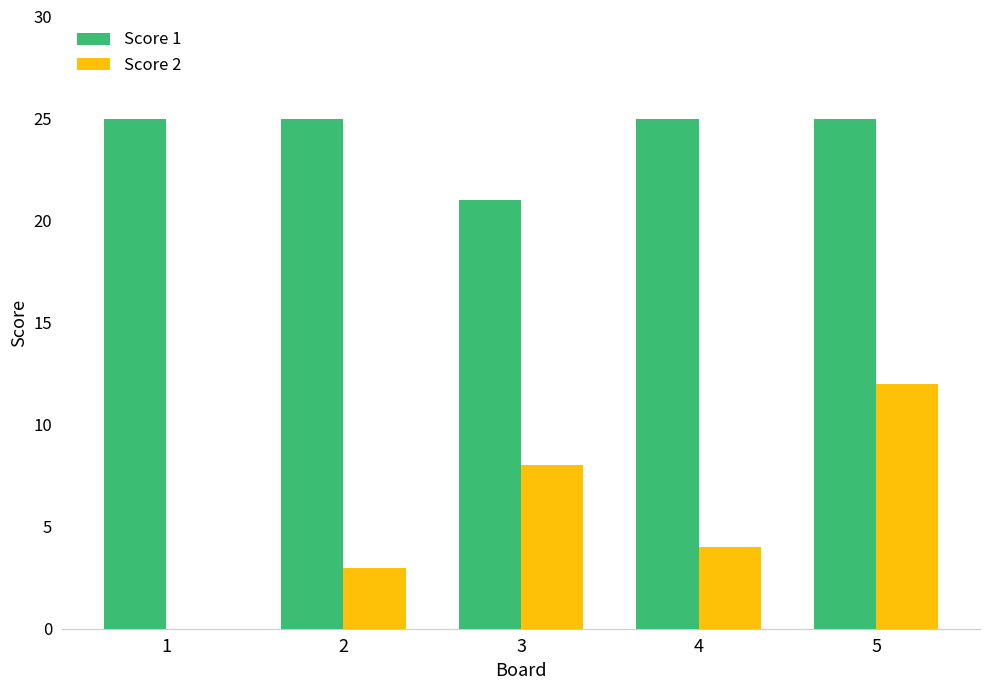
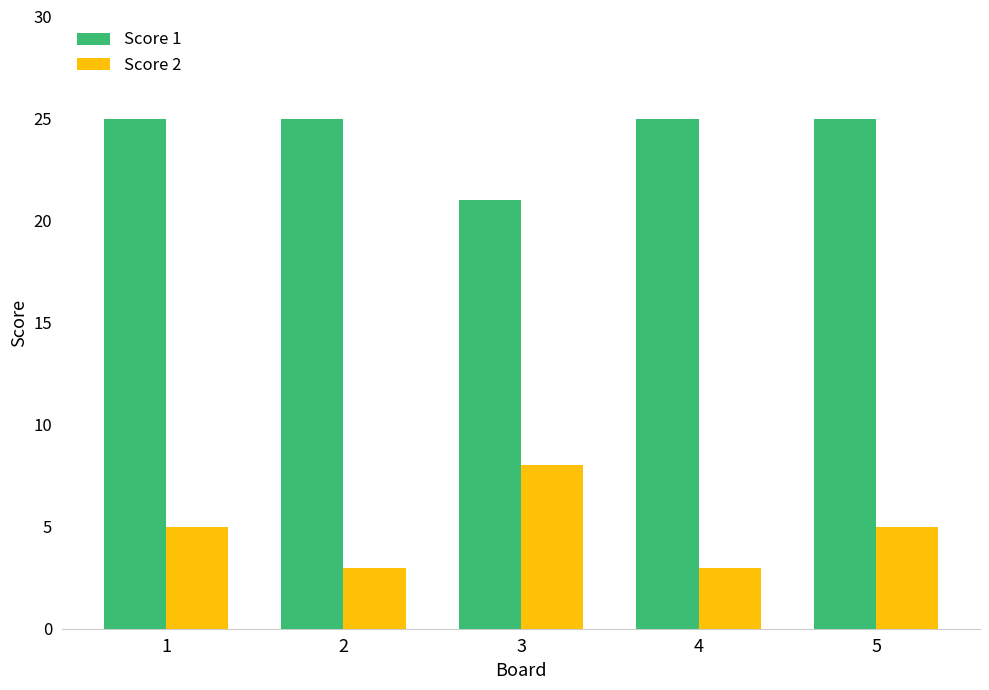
  {
    "Score 1": {
      "1": 25,
      "2": 25,
      "3": 21,
      "4": 25,
      "5": 25
    },
    "Score 2": {
-     "1": 0,
+     "1": 5,
      "2": 3,
      "3": 8,
-     "4": 4,
-     "5": 12
+     "4": 3,
+     "5": 5
    }
  }
